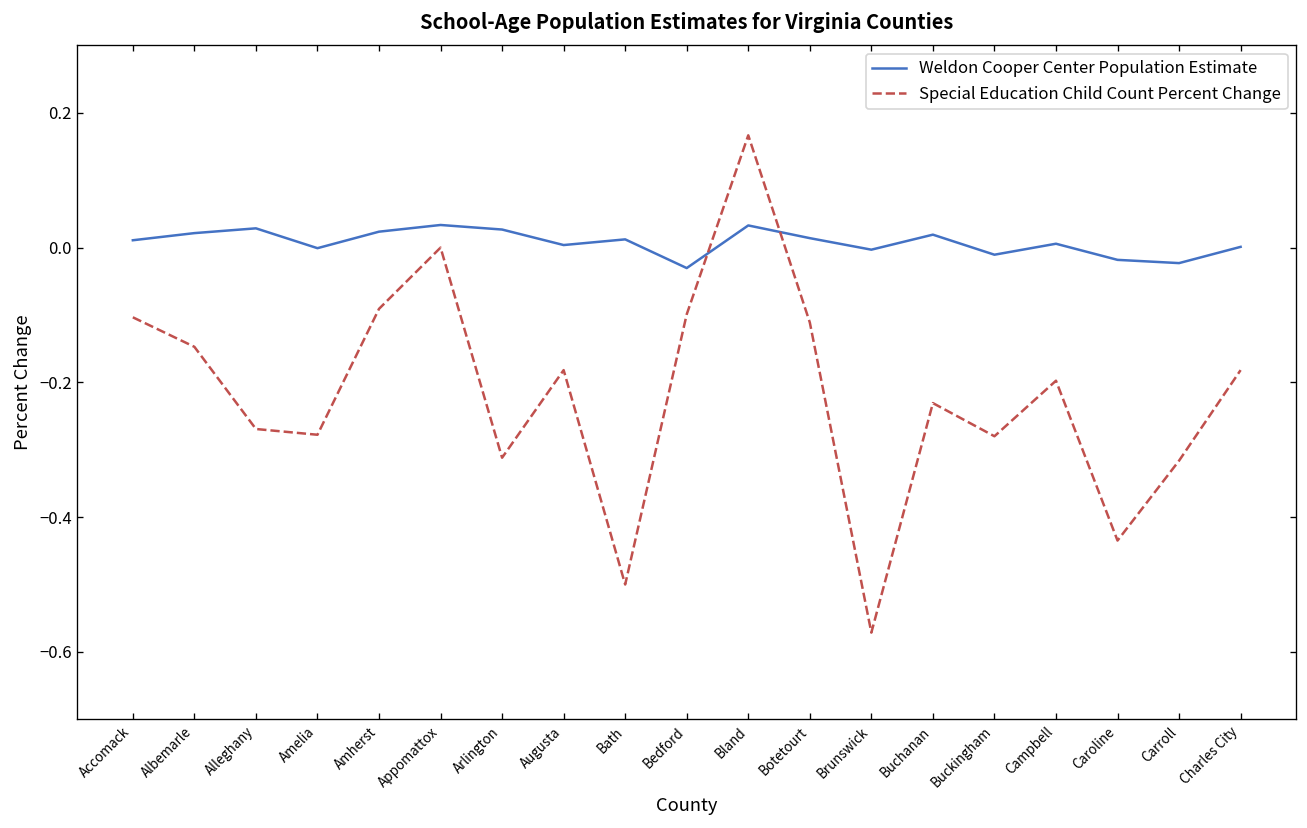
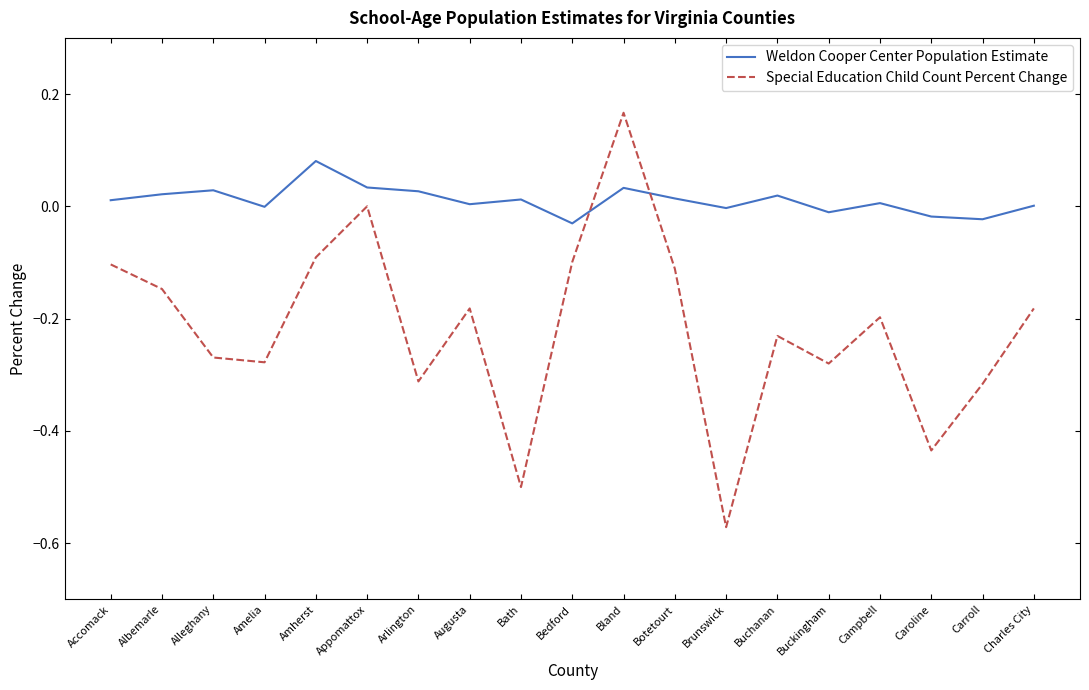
  {
    "Weldon Cooper Center Population Estimate": {
      "Accomack": 0.01,
      "Albemarle": 0.02,
      "Alleghany": 0.03,
      "Amelia": 0.00,
-     "Amherst": 0.02,
+     "Amherst": 0.08,
      "Appomattox": 0.03,
      "Arlington": 0.03,
      "Augusta": 0.00,
      "Bath": 0.01,
      "Bedford": -0.03,
      "Bland": 0.03,
      "Botetourt": 0.01,
      "Brunswick": 0.00,
      "Buchanan": 0.02,
      "Buckingham": -0.01,
      "Campbell": 0.01,
      "Caroline": -0.02,
      "Carroll": -0.02,
      "Charles City": 0.00
    },
    "Special Education Child Count Percent Change": {
      "Accomack": -0.10,
      "Albemarle": -0.15,
      "Alleghany": -0.27,
      "Amelia": -0.28,
      "Amherst": -0.09,
      "Appomattox": 0.00,
      "Arlington": -0.31,
      "Augusta": -0.18,
      "Bath": -0.50,
      "Bedford": -0.10,
      "Bland": 0.17,
      "Botetourt": -0.11,
      "Brunswick": -0.57,
      "Buchanan": -0.23,
      "Buckingham": -0.28,
      "Campbell": -0.20,
      "Caroline": -0.43,
      "Carroll": -0.32,
      "Charles City": -0.18
    }
  }
